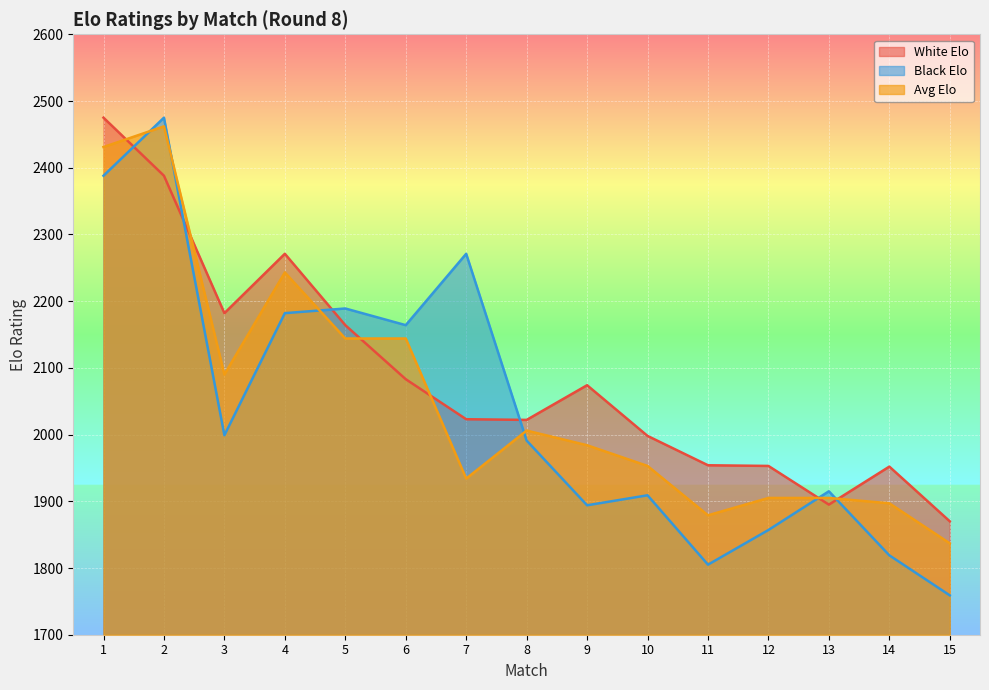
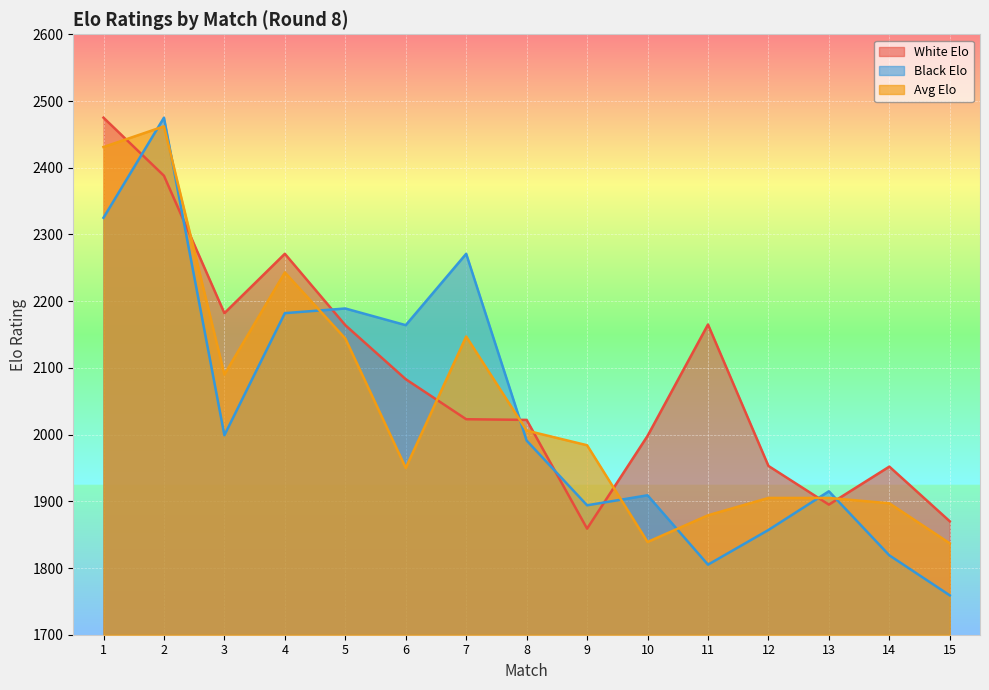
  {
    "White Elo": {
      "1": 2480,
      "2": 2390,
      "3": 2180,
      "4": 2270,
      "5": 2160,
      "6": 2080,
      "7": 2020,
      "8": 2020,
-     "9": 2070,
+     "9": 1860,
      "10": 2000,
-     "11": 1950,
+     "11": 2170,
      "12": 1950,
      "13": 1900,
      "14": 1950,
      "15": 1870
    },
    "Black Elo": {
-     "1": 2390,
+     "1": 2330,
      "2": 2480,
      "3": 2000,
      "4": 2180,
      "5": 2190,
      "6": 2160,
      "7": 2270,
      "8": 1990,
      "9": 1890,
      "10": 1910,
      "11": 1810,
      "12": 1860,
      "13": 1920,
      "14": 1820,
      "15": 1760
    },
    "Avg Elo": {
      "1": 2430,
      "2": 2460,
      "3": 2090,
      "4": 2240,
      "5": 2140,
-     "6": 2140,
-     "7": 1930,
+     "6": 1950,
+     "7": 2150,
      "8": 2010,
      "9": 1980,
-     "10": 1950,
+     "10": 1840,
      "11": 1880,
      "12": 1910,
      "13": 1910,
      "14": 1900,
      "15": 1840
    }
  }
